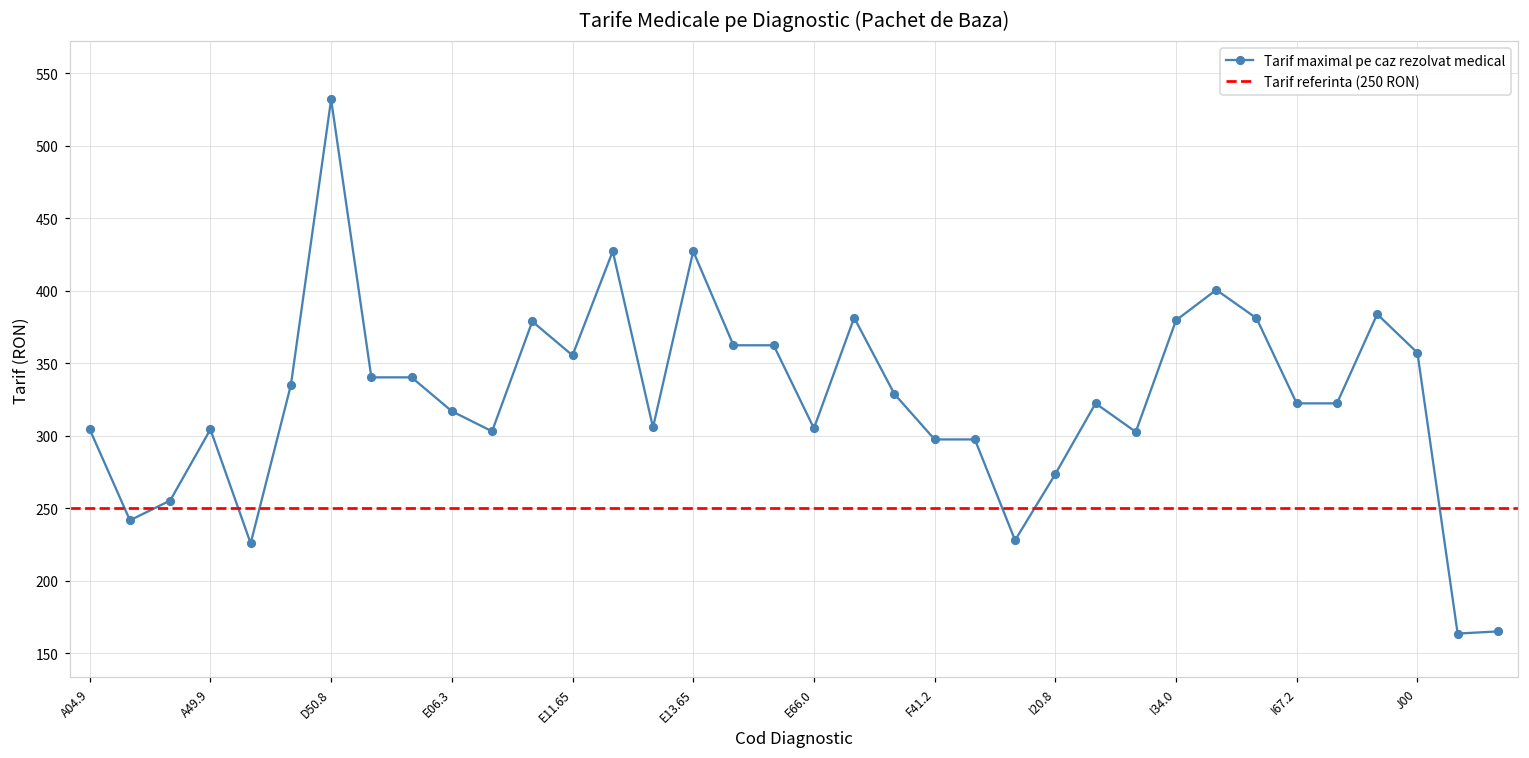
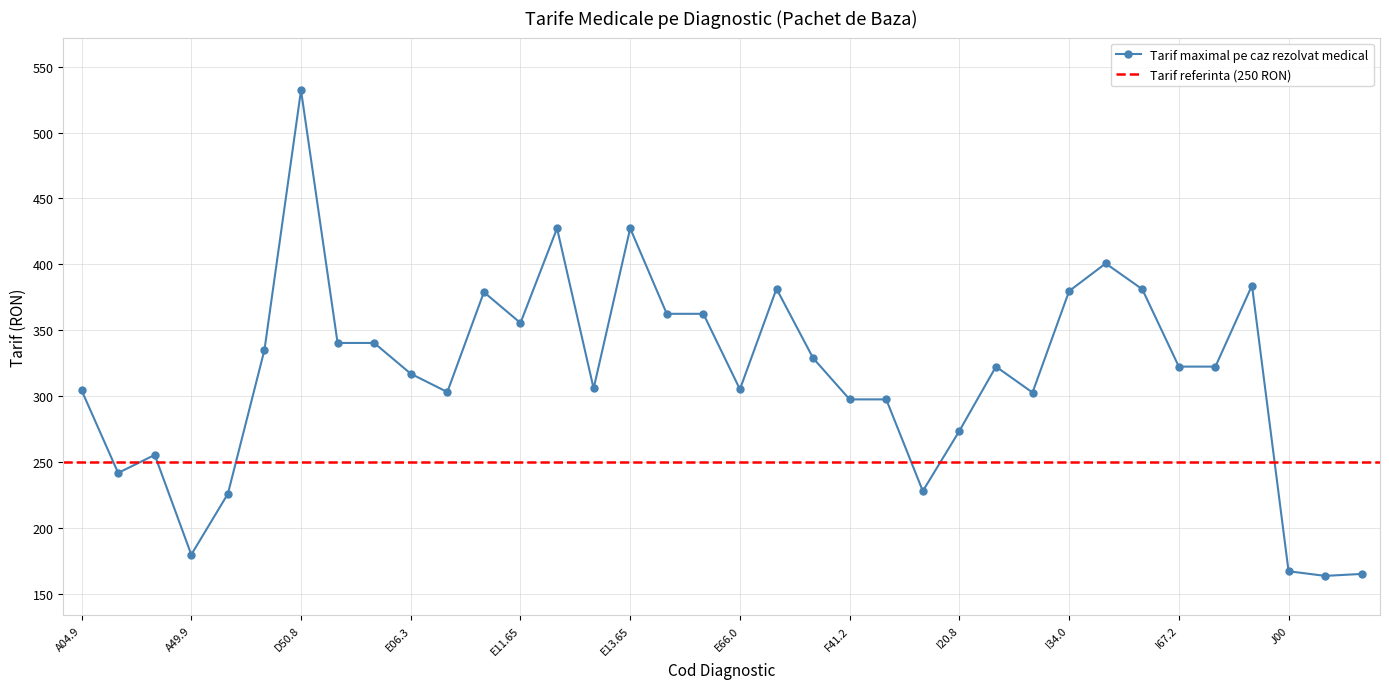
  {
    "A04.9": 304,
-   "A49.9": 304,
+   "A49.9": 180,
    "D50.8": 532,
    "E06.3": 317,
    "E11.65": 356,
    "E13.65": 427,
    "E66.0": 305,
    "F41.2": 298,
    "I20.8": 274,
    "I34.0": 380,
    "I67.2": 322,
-   "J00": 357
+   "J00": 167
  }
